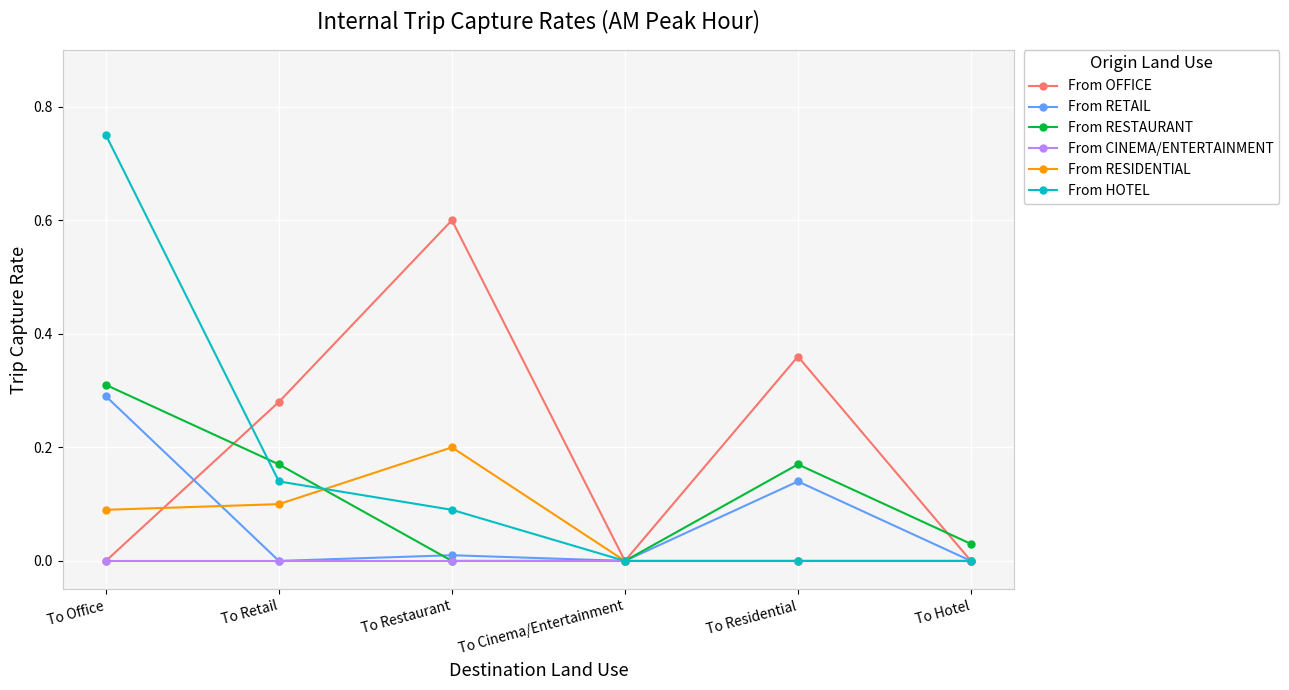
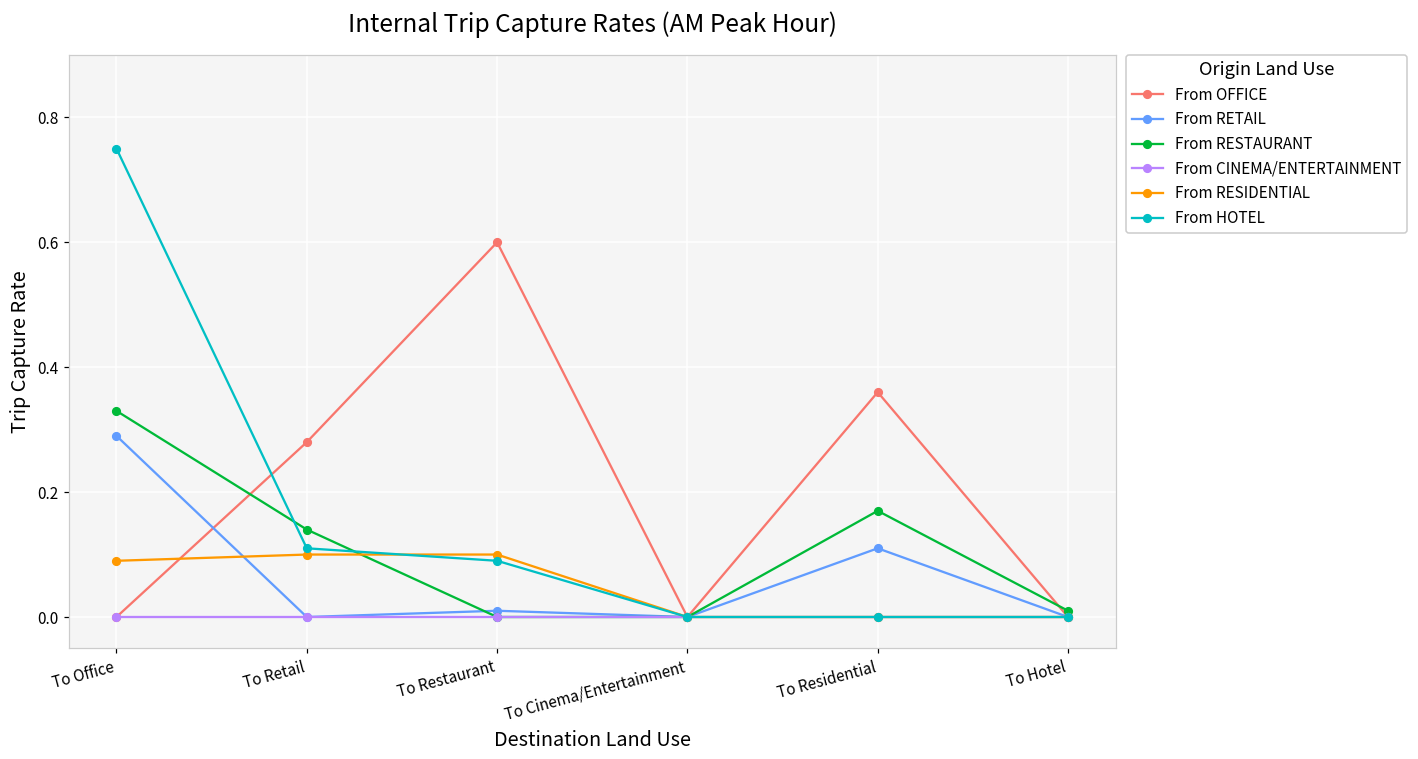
  {
    "From OFFICE": {
      "To Retail": 0.28,
      "To Restaurant": 0.60,
      "To Residential": 0.36
    },
    "From RETAIL": {
      "To Office": 0.29,
      "To Restaurant": 0.01,
-     "To Residential": 0.14
+     "To Residential": 0.11
    },
    "From RESTAURANT": {
-     "To Office": 0.31,
-     "To Retail": 0.17,
+     "To Office": 0.33,
+     "To Retail": 0.14,
      "To Residential": 0.17,
-     "To Hotel": 0.03
+     "To Hotel": 0.01
    },
    "From RESIDENTIAL": {
      "To Office": 0.09,
      "To Retail": 0.1,
-     "To Restaurant": 0.2
+     "To Restaurant": 0.1
    },
    "From HOTEL": {
      "To Office": 0.75,
-     "To Retail": 0.14,
+     "To Retail": 0.11,
      "To Restaurant": 0.09
    }
  }
